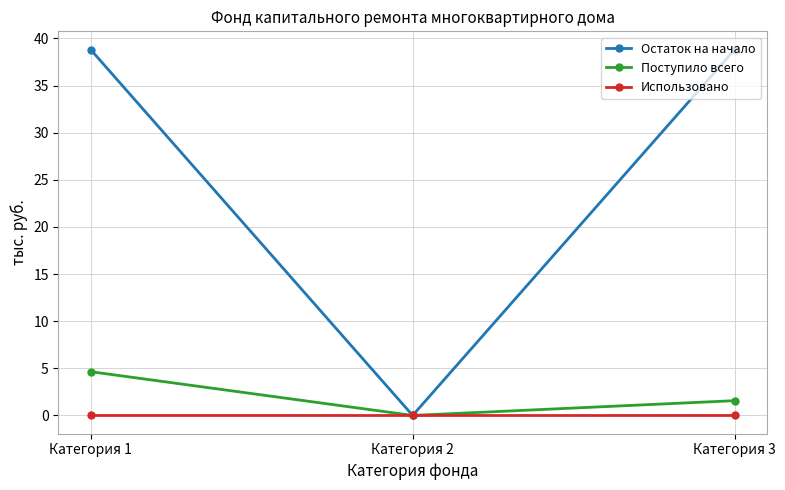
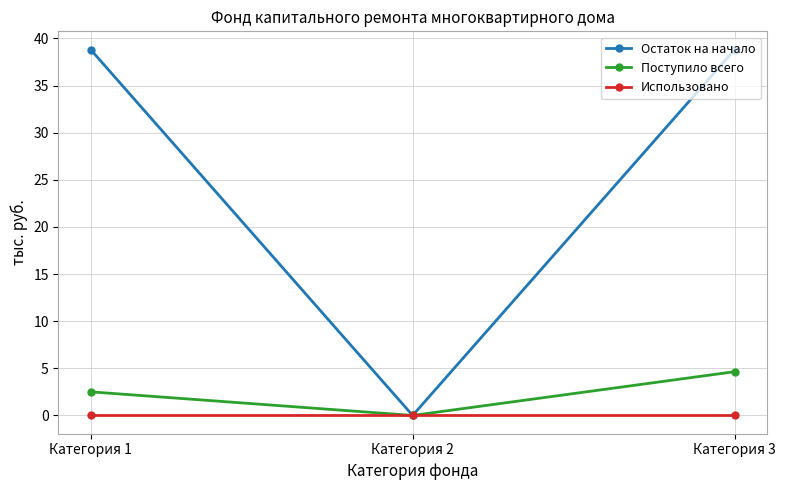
  {
    "Остаток на начало": {
      "Категория 1": 39
    },
    "Поступило всего": {
-     "Категория 1": 5,
-     "Категория 3": 2
+     "Категория 1": 3,
+     "Категория 3": 5
    },
    "Использовано": {
      "Категория 1": 0,
      "Категория 3": 0
    }
  }
